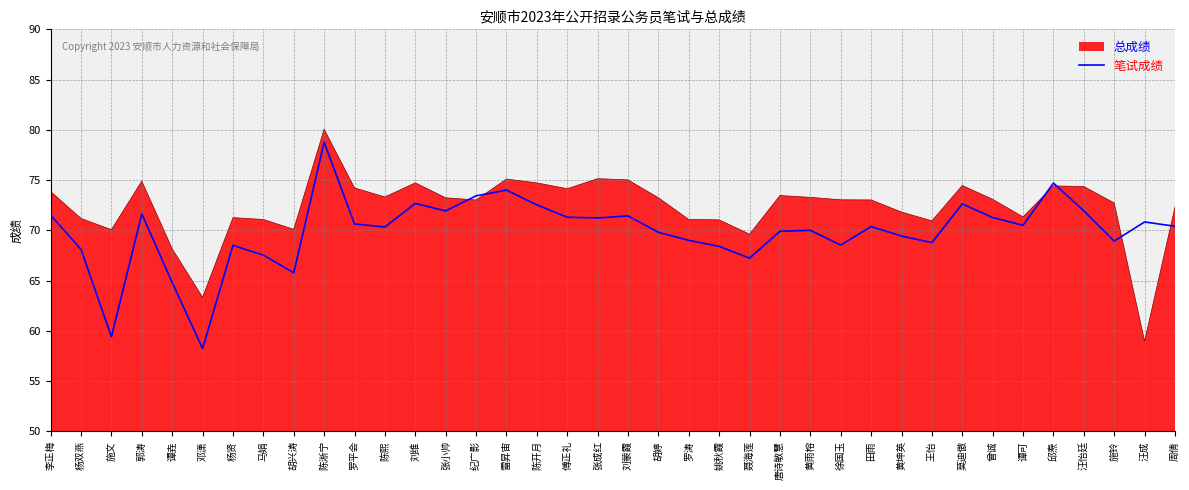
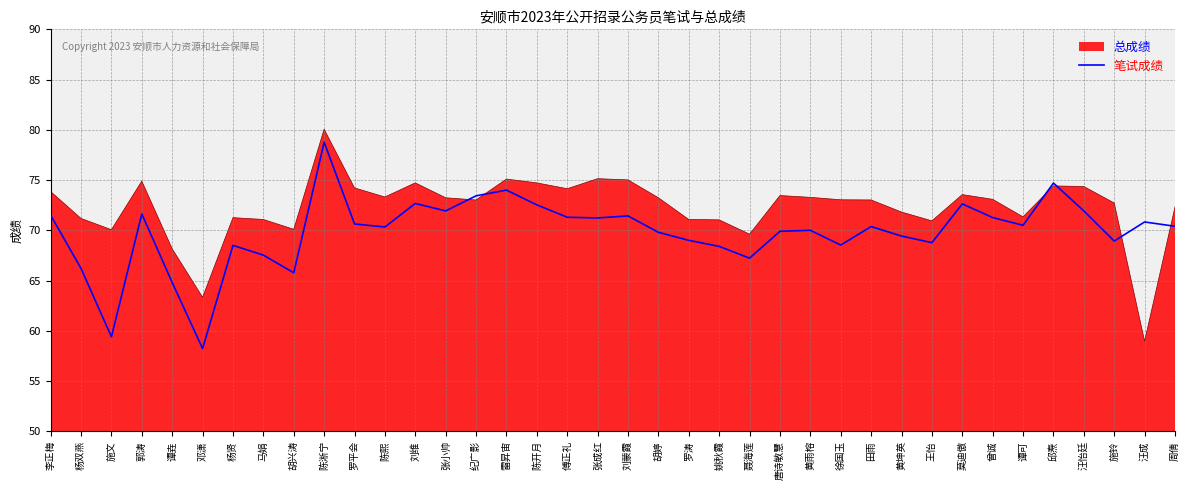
  {
    "总成绩": {
      "李正梅": 73.9,
      "杨双燕": 71.2,
      "施文": 70.1,
      "郭涛": 74.9,
      "谭垚": 68.2,
      "邓潇": 63.3,
      "杨贤": 71.3,
      "马娟": 71.1,
      "胡兴涛": 70.1,
      "陈淅宁": 80.1,
      "罗平会": 74.2,
      "陈熙": 73.3,
      "刘维": 74.7,
      "张小帅": 73.2,
      "纪广影": 73.0,
      "雷昇宙": 75.1,
      "陈开月": 74.7,
      "傅正礼": 74.1,
      "张成红": 75.1,
      "刘蒙霞": 75.0,
      "胡婷": 73.2,
      "罗涛": 71.1,
      "姚秋霞": 71.0,
      "聂海莲": 69.6,
      "唐诗敏慧": 73.5,
      "黄雨榕": 73.3,
      "徐国玉": 73.0,
      "田雨": 73.0,
      "黄坤英": 71.8,
      "王怡": 70.9,
-     "莫迪傲": 74.5,
+     "莫迪傲": 73.6,
      "曾诚": 73.1,
      "谭可": 71.3,
      "邱焘": 74.4,
      "汪怡廷": 74.4,
      "施铃": 72.7,
      "汪成": 59.0,
      "周倩": 72.3
    },
    "笔试成绩": {
      "李正梅": 71.5,
-     "杨双燕": 68.1,
+     "杨双燕": 66.2,
      "施文": 59.4,
      "郭涛": 71.6,
      "谭垚": 64.8,
      "邓潇": 58.2,
      "杨贤": 68.5,
      "马娟": 67.5,
      "胡兴涛": 65.8,
      "陈淅宁": 78.8,
      "罗平会": 70.6,
      "陈熙": 70.3,
      "刘维": 72.7,
      "张小帅": 71.9,
      "纪广影": 73.4,
      "雷昇宙": 74.0,
      "陈开月": 72.5,
      "傅正礼": 71.3,
      "张成红": 71.2,
      "刘蒙霞": 71.4,
      "胡婷": 69.8,
      "罗涛": 69.0,
      "姚秋霞": 68.4,
      "聂海莲": 67.2,
      "唐诗敏慧": 69.9,
      "黄雨榕": 70.0,
      "徐国玉": 68.5,
      "田雨": 70.4,
      "黄坤英": 69.4,
      "王怡": 68.8,
      "莫迪傲": 72.6,
      "曾诚": 71.3,
      "谭可": 70.5,
      "邱焘": 74.7,
      "汪怡廷": 71.9,
      "施铃": 68.9,
      "汪成": 70.8,
      "周倩": 70.4
    }
  }
